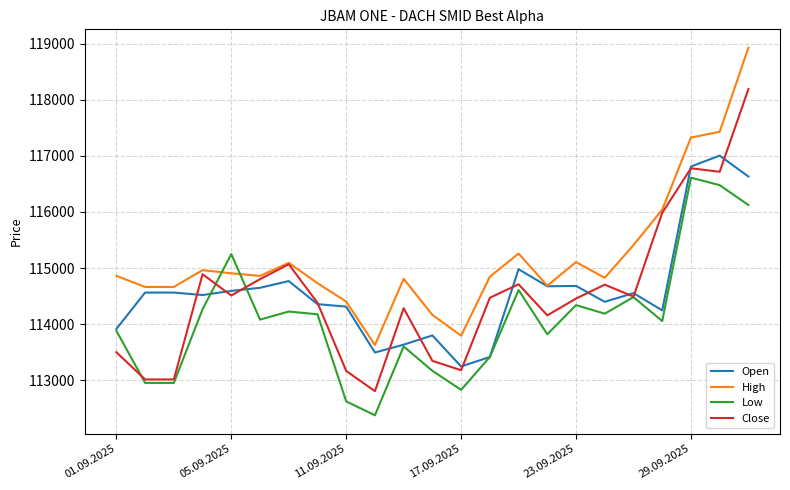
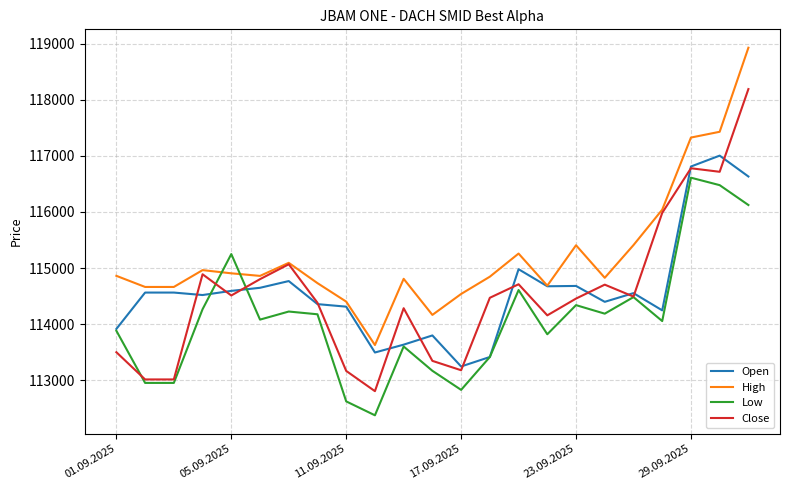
  {
    "Open": {
      "05.09.2025": 114600,
      "11.09.2025": 114300,
      "17.09.2025": 113200,
      "23.09.2025": 114700
    },
    "High": {
      "01.09.2025": 114900,
      "05.09.2025": 114900,
      "11.09.2025": 114400,
-     "17.09.2025": 113800,
-     "23.09.2025": 115100,
+     "17.09.2025": 114500,
+     "23.09.2025": 115400,
      "29.09.2025": 117300
    },
    "Low": {
      "05.09.2025": 115200,
      "11.09.2025": 112600,
      "17.09.2025": 112800,
      "23.09.2025": 114300,
      "29.09.2025": 116600
    },
    "Close": {
      "01.09.2025": 113500,
      "05.09.2025": 114500,
      "11.09.2025": 113200,
      "17.09.2025": 113200,
      "23.09.2025": 114500
    }
  }
